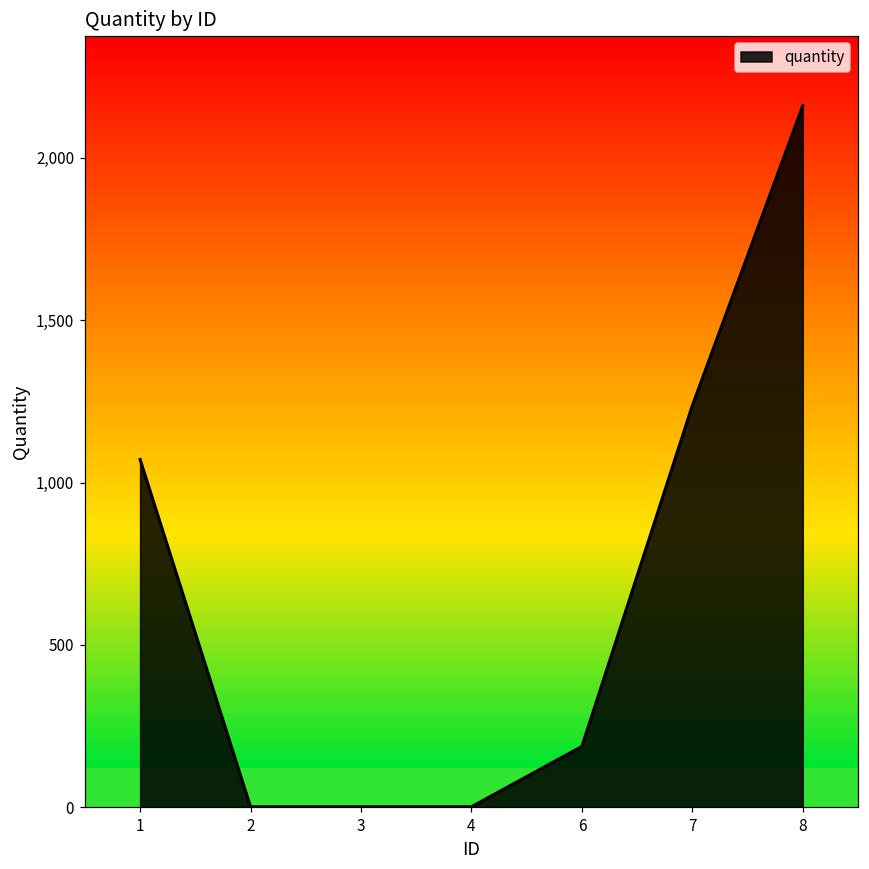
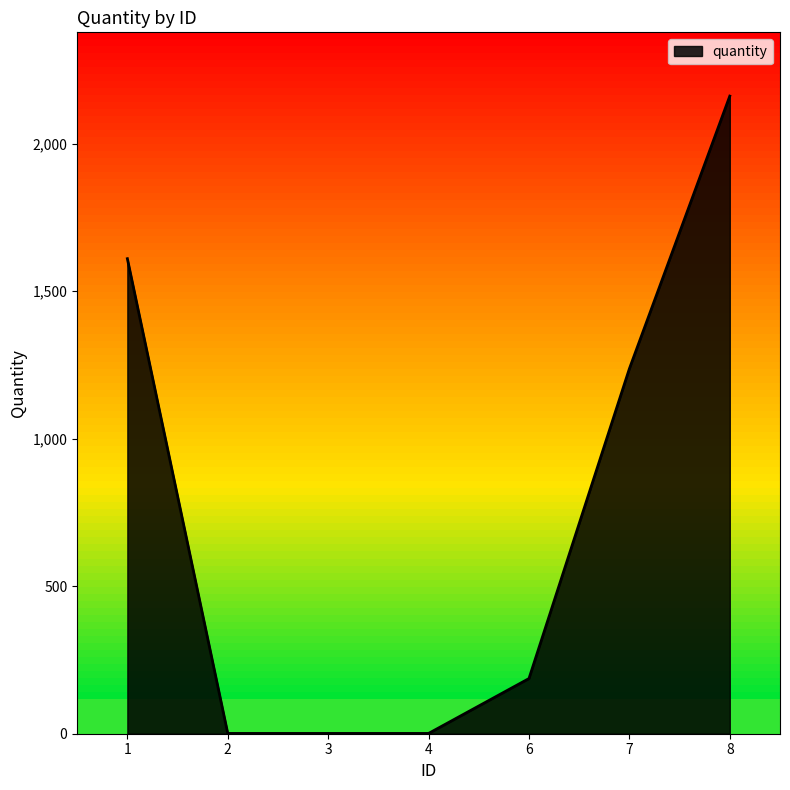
  {
-   "1": "1,070",
+   "1": "1,610",
    "2": "0",
    "3": "0",
    "4": "0",
    "6": "190",
    "7": "1,240",
    "8": "2,160"
  }
